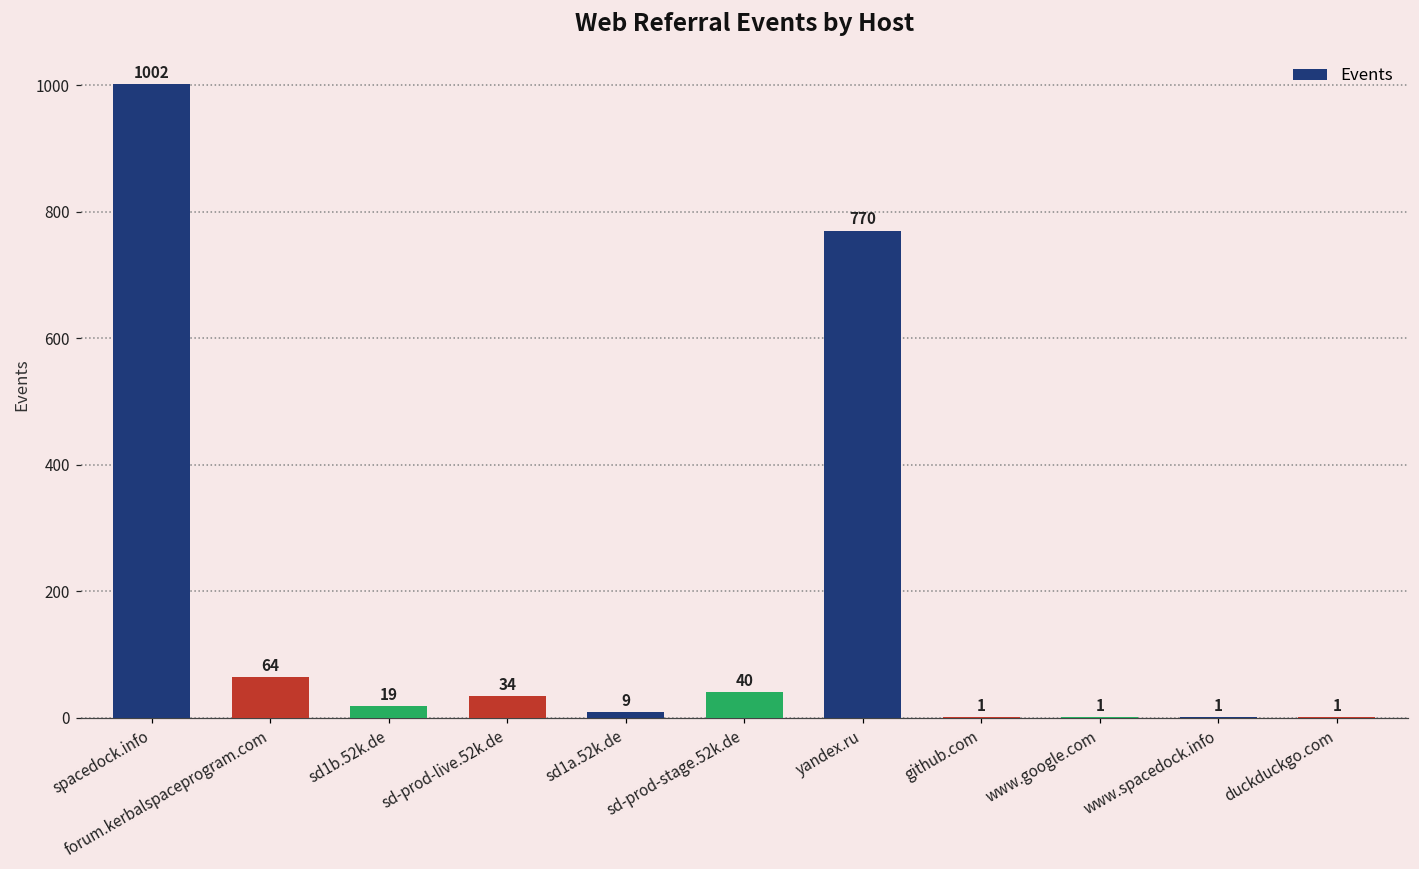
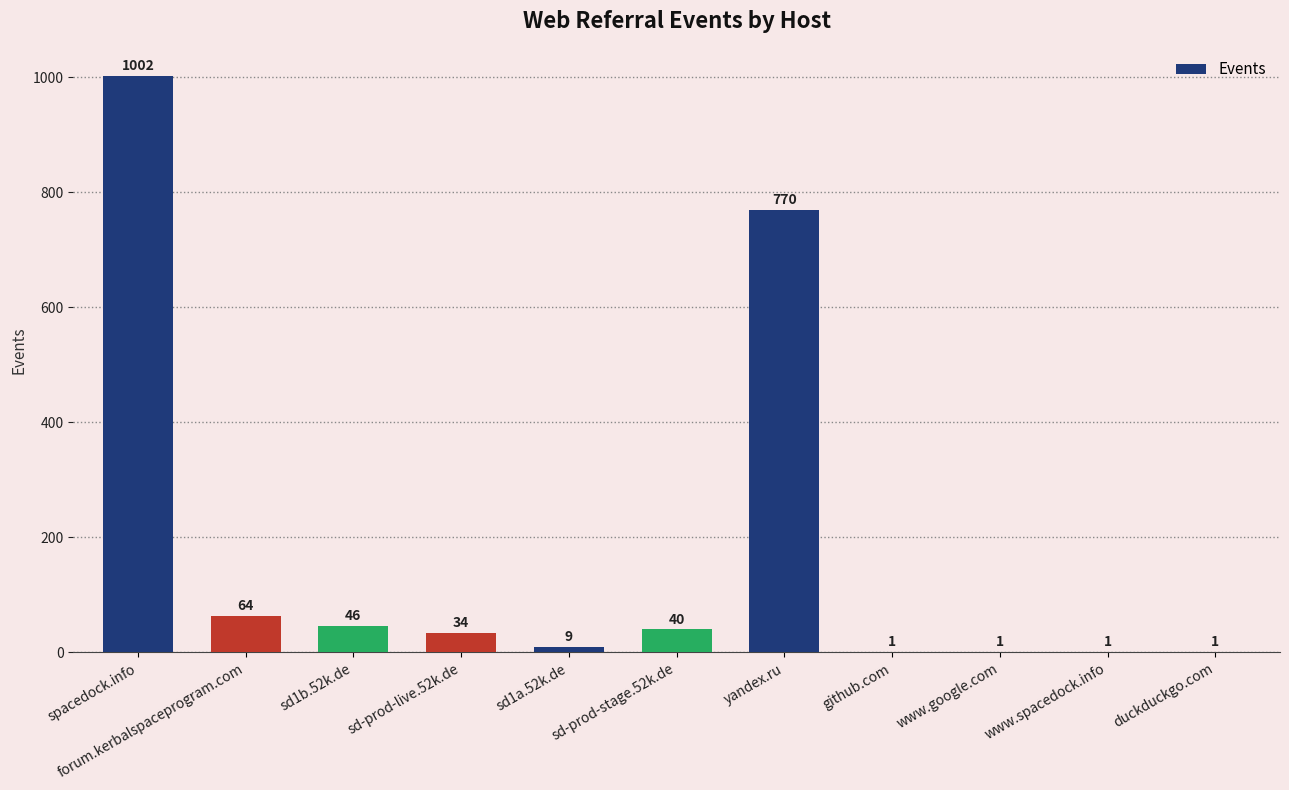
  {
    "spacedock.info": 1002,
    "forum.kerbalspaceprogram.com": 64,
-   "sd1b.52k.de": 19,
+   "sd1b.52k.de": 46,
    "sd-prod-live.52k.de": 34,
    "sd1a.52k.de": 9,
    "sd-prod-stage.52k.de": 40,
    "yandex.ru": 770,
    "github.com": 1,
    "www.google.com": 1,
    "www.spacedock.info": 1,
    "duckduckgo.com": 1
  }
